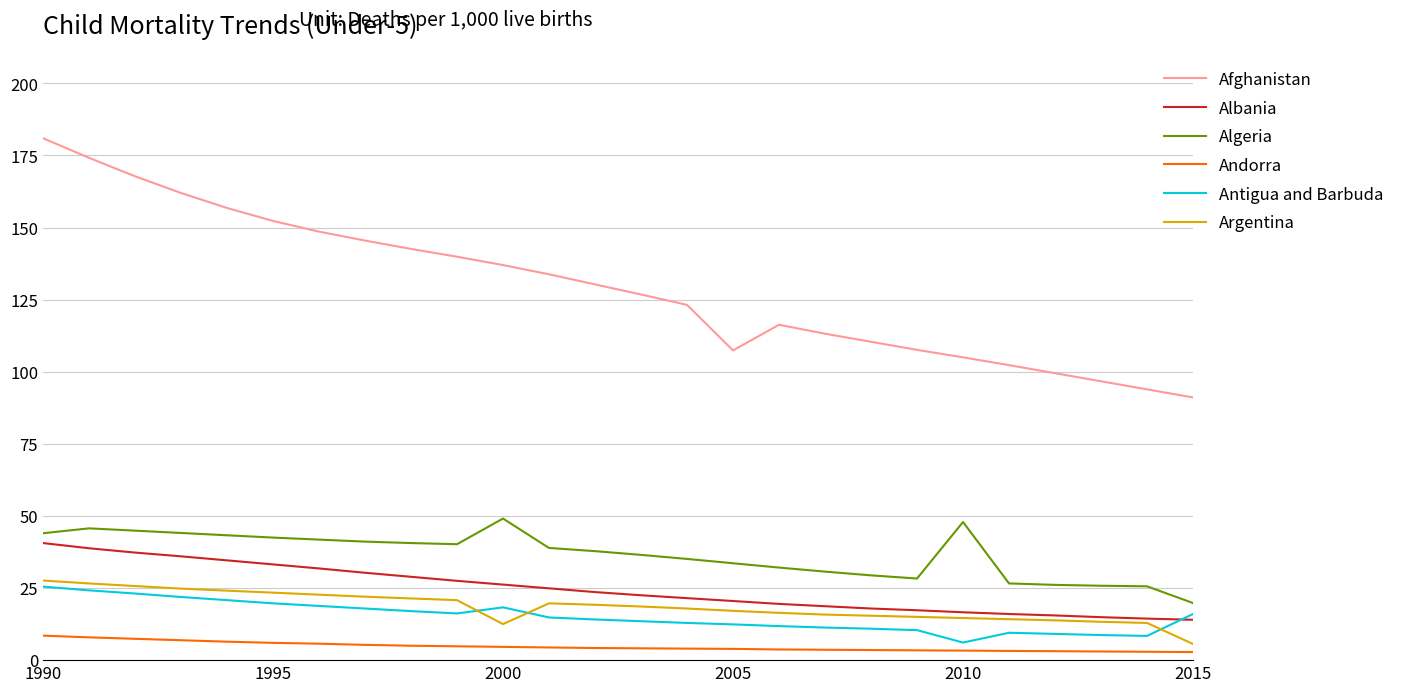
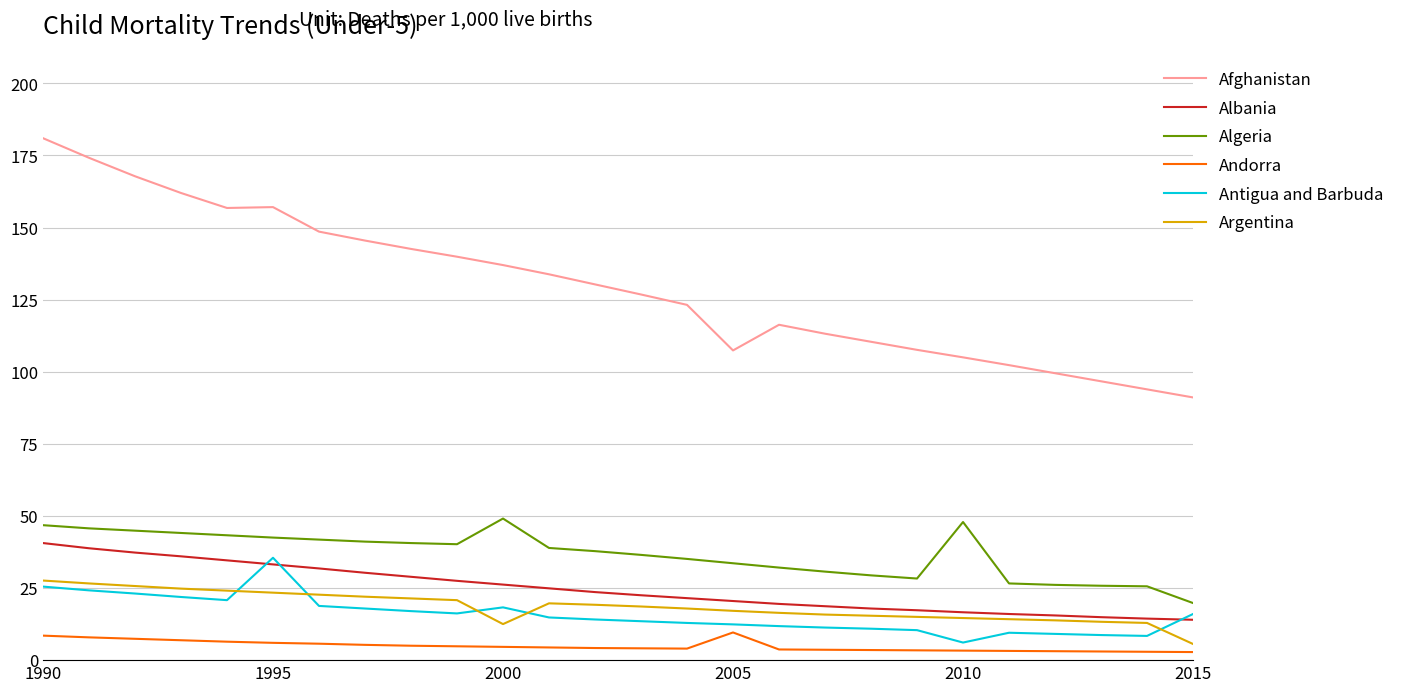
  {
    "Afghanistan": {
      "1990": 181,
-     "1995": 152,
+     "1995": 157,
      "2000": 137,
      "2005": 107,
      "2010": 105,
      "2015": 91
    },
    "Albania": {
      "1990": 41,
      "1995": 33,
      "2000": 26,
      "2005": 21,
      "2010": 17,
      "2015": 14
    },
    "Algeria": {
-     "1990": 44,
+     "1990": 47,
      "1995": 43,
      "2000": 49,
      "2005": 34,
      "2010": 48,
      "2015": 20
    },
    "Andorra": {
      "1990": 9,
      "1995": 6,
      "2000": 5,
-     "2005": 4,
+     "2005": 10,
      "2010": 3,
      "2015": 3
    },
    "Antigua and Barbuda": {
      "1990": 26,
-     "1995": 20,
+     "1995": 36,
      "2000": 18,
      "2005": 12,
      "2010": 6,
      "2015": 16
    },
    "Argentina": {
      "1990": 28,
      "1995": 23,
      "2000": 13,
      "2005": 17,
      "2010": 15,
      "2015": 6
    }
  }
